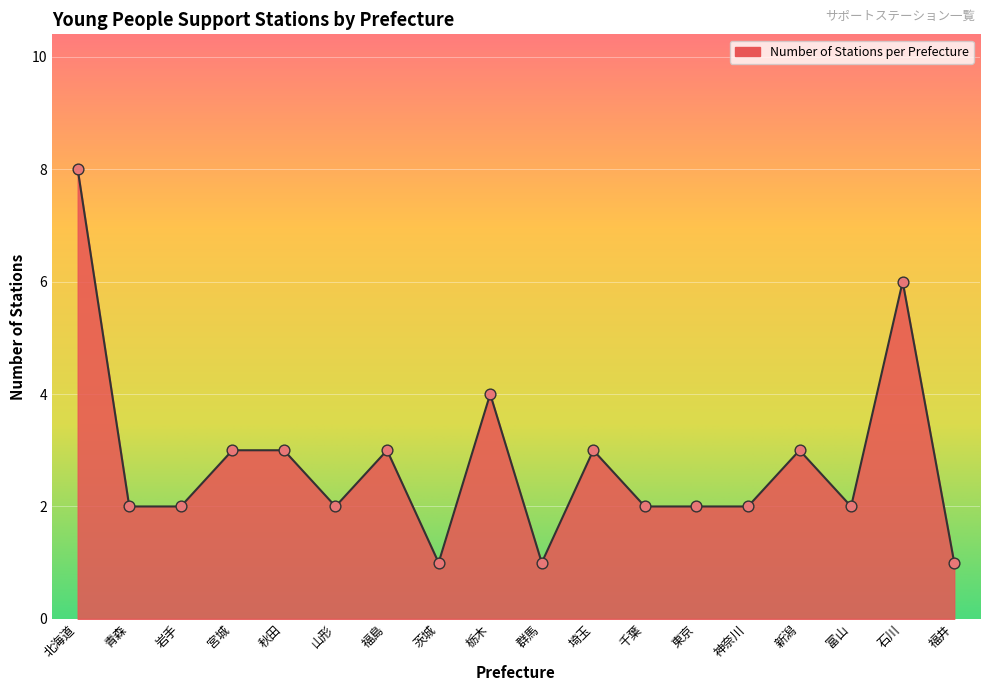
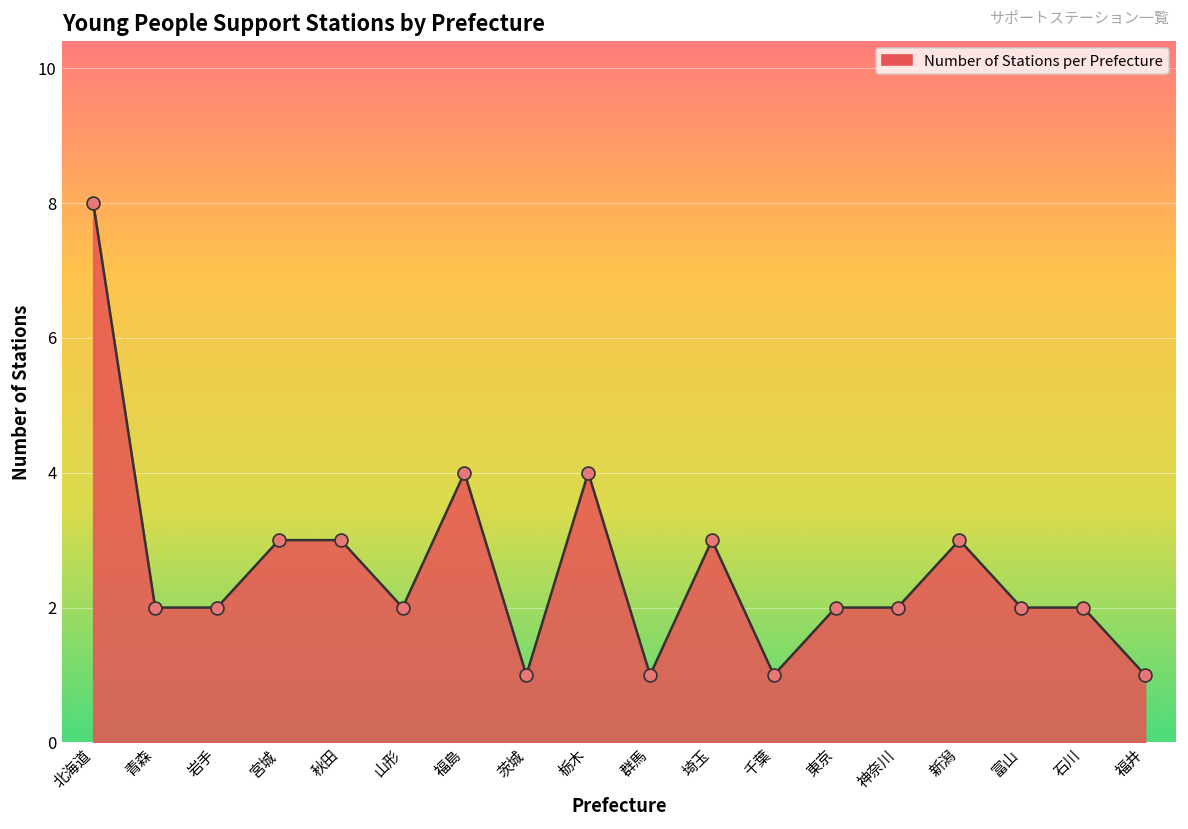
  {
    "北海道": 8,
    "青森": 2,
    "岩手": 2,
    "宮城": 3,
    "秋田": 3,
    "山形": 2,
-   "福島": 3,
+   "福島": 4,
    "茨城": 1,
    "栃木": 4,
    "群馬": 1,
    "埼玉": 3,
-   "千葉": 2,
+   "千葉": 1,
    "東京": 2,
    "神奈川": 2,
    "新潟": 3,
    "富山": 2,
-   "石川": 6,
+   "石川": 2,
    "福井": 1
  }
